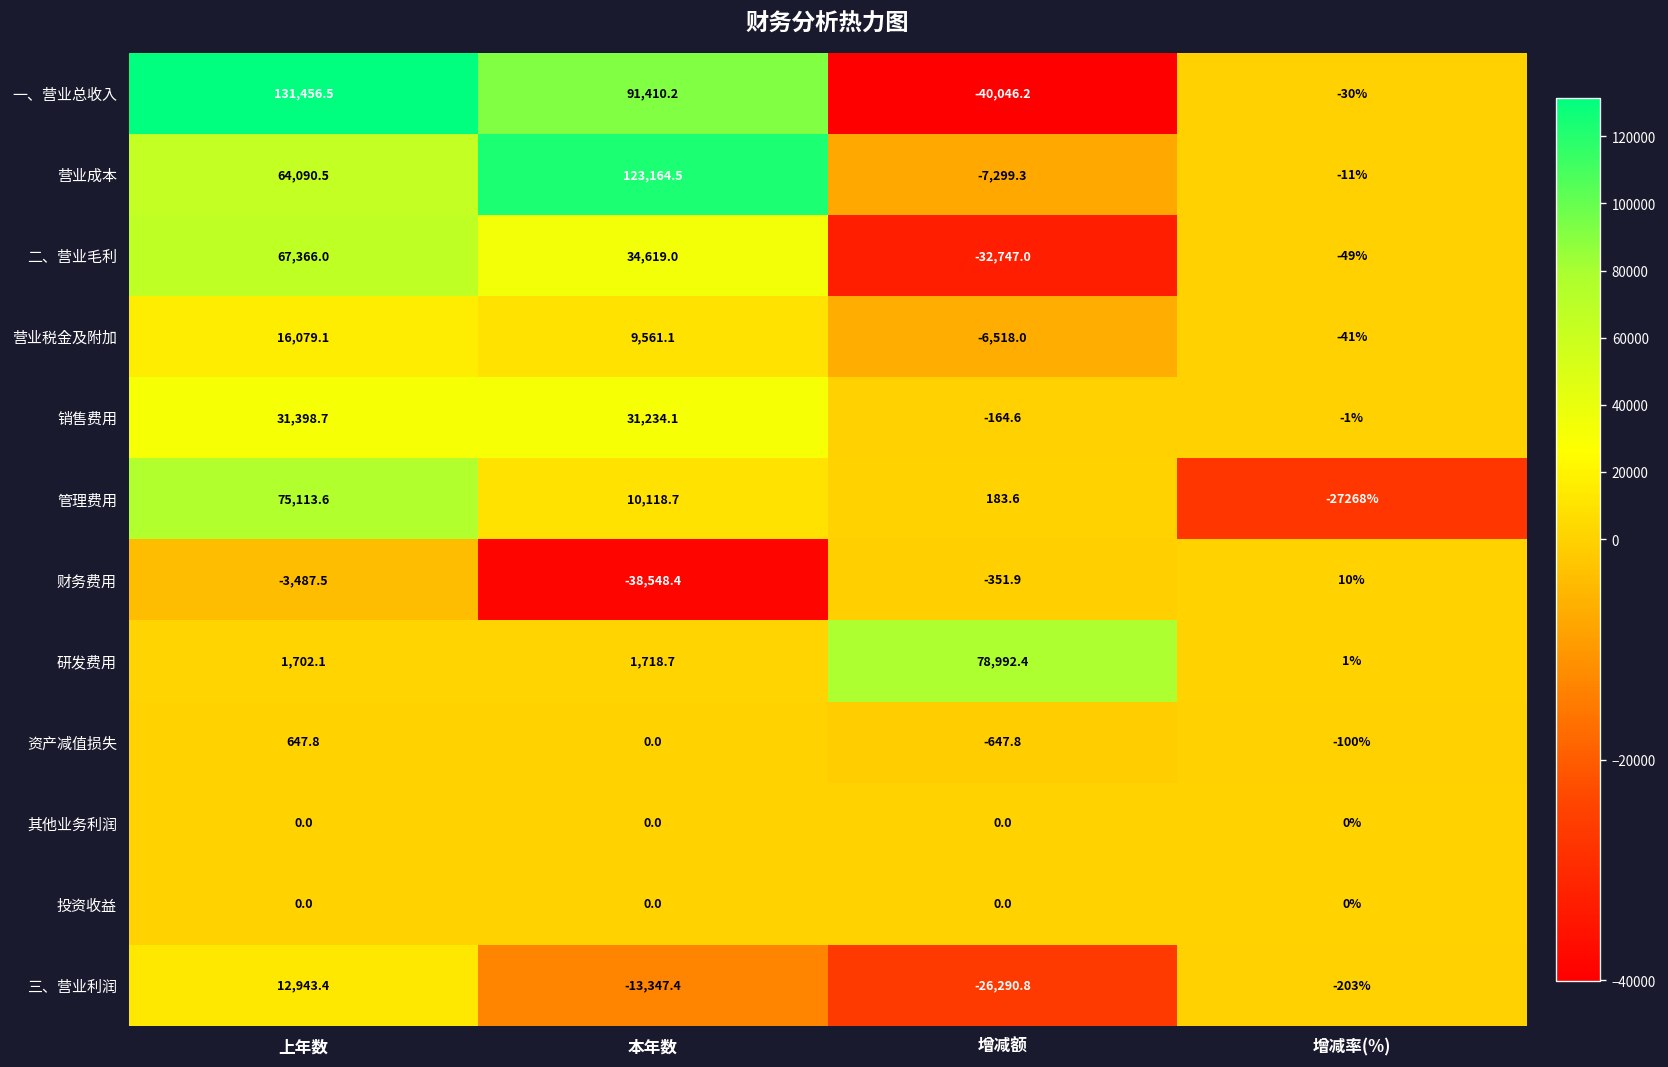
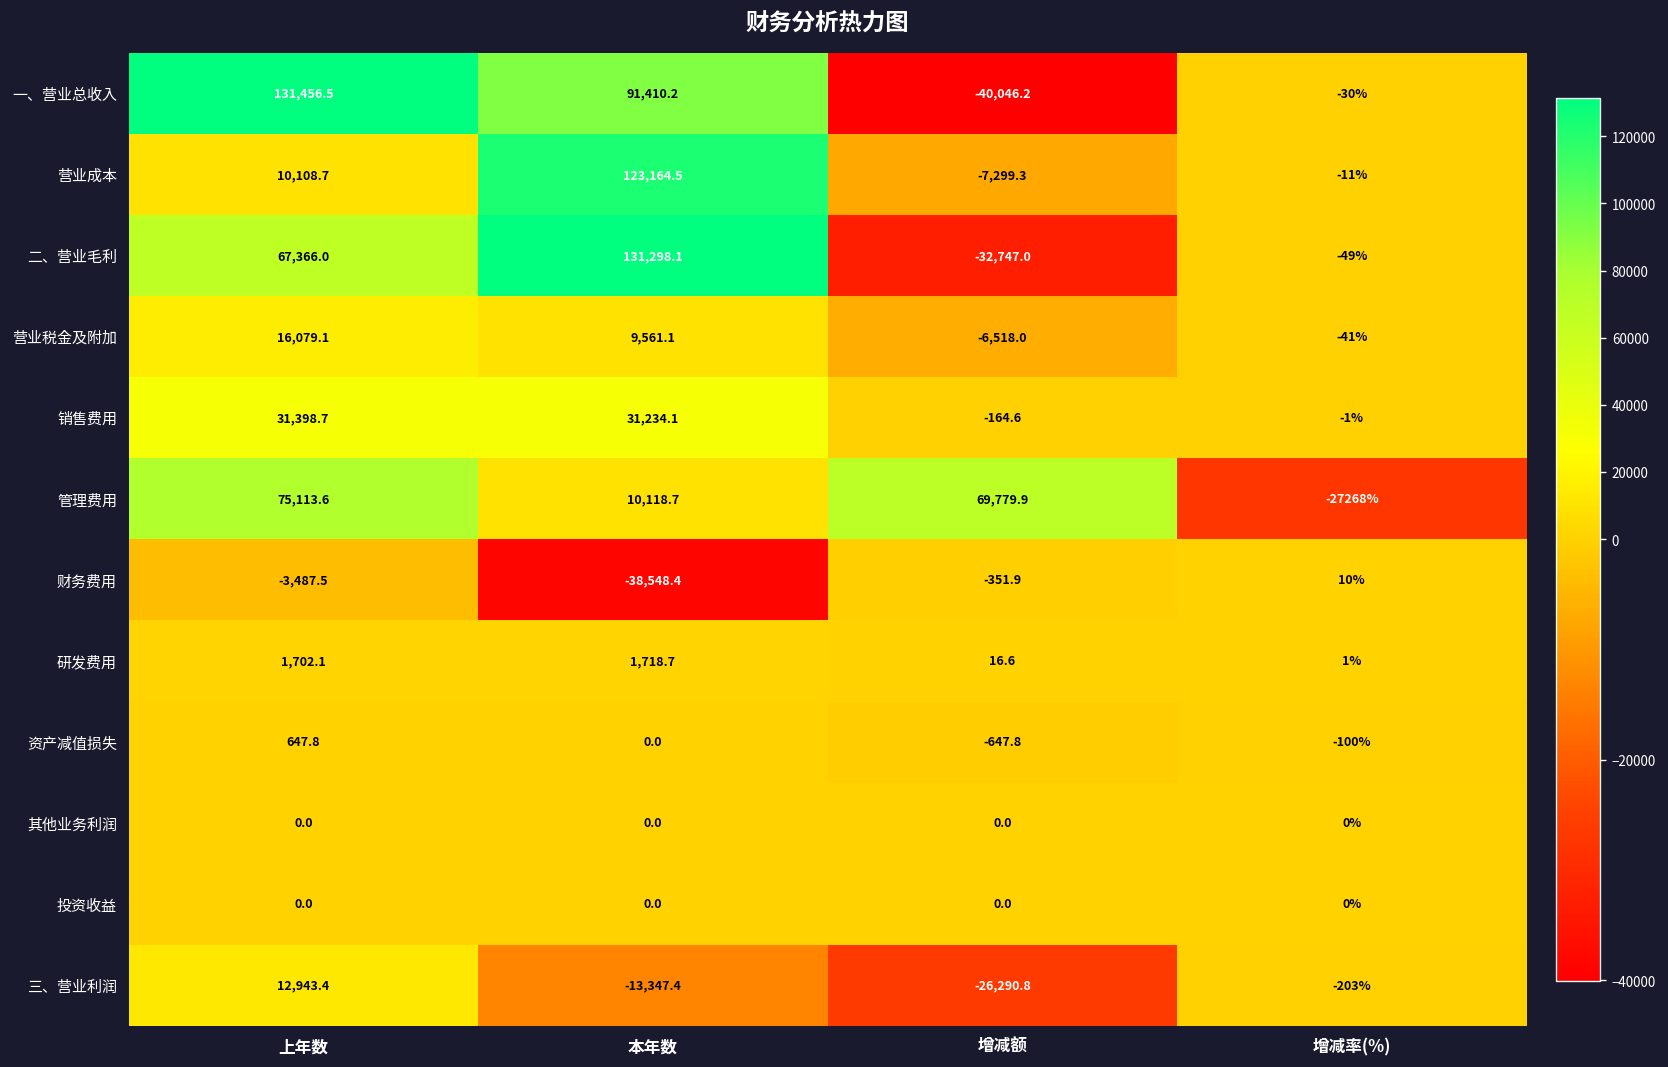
  {
    "一、营业总收入": {
      "上年数": "131,456.5",
      "本年数": "91,410.2",
      "增减额": "-40,046.2",
      "增减率(%)": "-30%"
    },
    "营业成本": {
-     "上年数": "64,090.5",
+     "上年数": "10,108.7",
      "本年数": "123,164.5",
      "增减额": "-7,299.3",
      "增减率(%)": "-11%"
    },
    "二、营业毛利": {
      "上年数": "67,366.0",
-     "本年数": "34,619.0",
+     "本年数": "131,298.1",
      "增减额": "-32,747.0",
      "增减率(%)": "-49%"
    },
    "营业税金及附加": {
      "上年数": "16,079.1",
      "本年数": "9,561.1",
      "增减额": "-6,518.0",
      "增减率(%)": "-41%"
    },
    "销售费用": {
      "上年数": "31,398.7",
      "本年数": "31,234.1",
      "增减额": "-164.6",
      "增减率(%)": "-1%"
    },
    "管理费用": {
      "上年数": "75,113.6",
      "本年数": "10,118.7",
-     "增减额": "183.6",
+     "增减额": "69,779.9",
      "增减率(%)": "-27268%"
    },
    "财务费用": {
      "上年数": "-3,487.5",
      "本年数": "-38,548.4",
      "增减额": "-351.9",
      "增减率(%)": "10%"
    },
    "研发费用": {
      "上年数": "1,702.1",
      "本年数": "1,718.7",
-     "增减额": "78,992.4",
+     "增减额": "16.6",
      "增减率(%)": "1%"
    },
    "资产减值损失": {
      "上年数": "647.8",
      "本年数": "0.0",
      "增减额": "-647.8",
      "增减率(%)": "-100%"
    },
    "其他业务利润": {
      "上年数": "0.0",
      "本年数": "0.0",
      "增减额": "0.0",
      "增减率(%)": "0%"
    },
    "投资收益": {
      "上年数": "0.0",
      "本年数": "0.0",
      "增减额": "0.0",
      "增减率(%)": "0%"
    },
    "三、营业利润": {
      "上年数": "12,943.4",
      "本年数": "-13,347.4",
      "增减额": "-26,290.8",
      "增减率(%)": "-203%"
    }
  }
